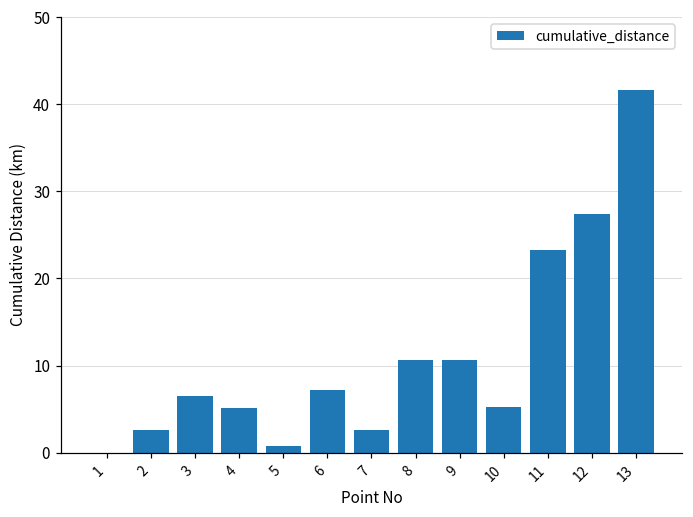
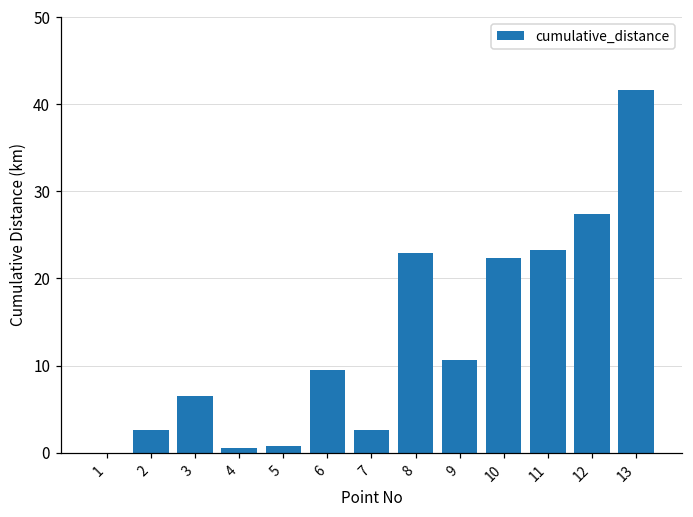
  {
    "1": 0,
    "2": 3,
    "3": 7,
-   "4": 5,
+   "4": 1,
    "5": 1,
-   "6": 7,
+   "6": 10,
    "7": 3,
-   "8": 11,
+   "8": 23,
    "9": 11,
-   "10": 5,
+   "10": 22,
    "11": 23,
    "12": 27,
    "13": 42
  }
